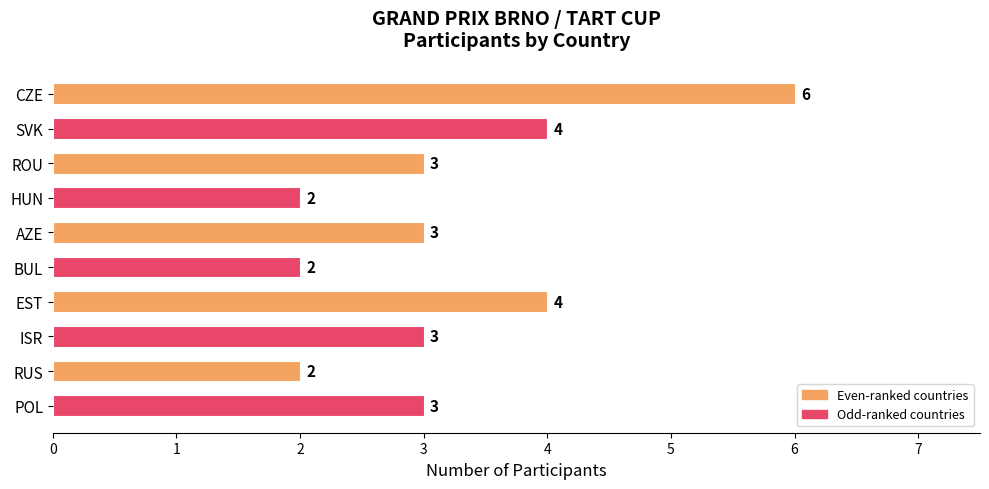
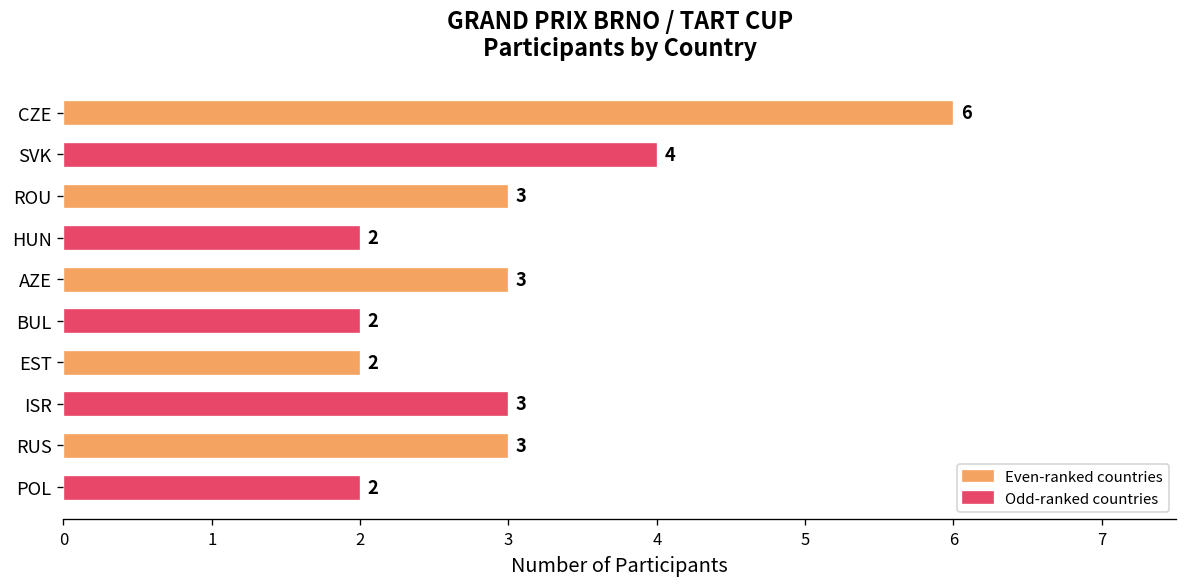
  {
    "CZE": 6,
    "SVK": 4,
    "ROU": 3,
    "HUN": 2,
    "AZE": 3,
    "BUL": 2,
-   "EST": 4,
+   "EST": 2,
    "ISR": 3,
-   "RUS": 2,
-   "POL": 3
+   "RUS": 3,
+   "POL": 2
  }
